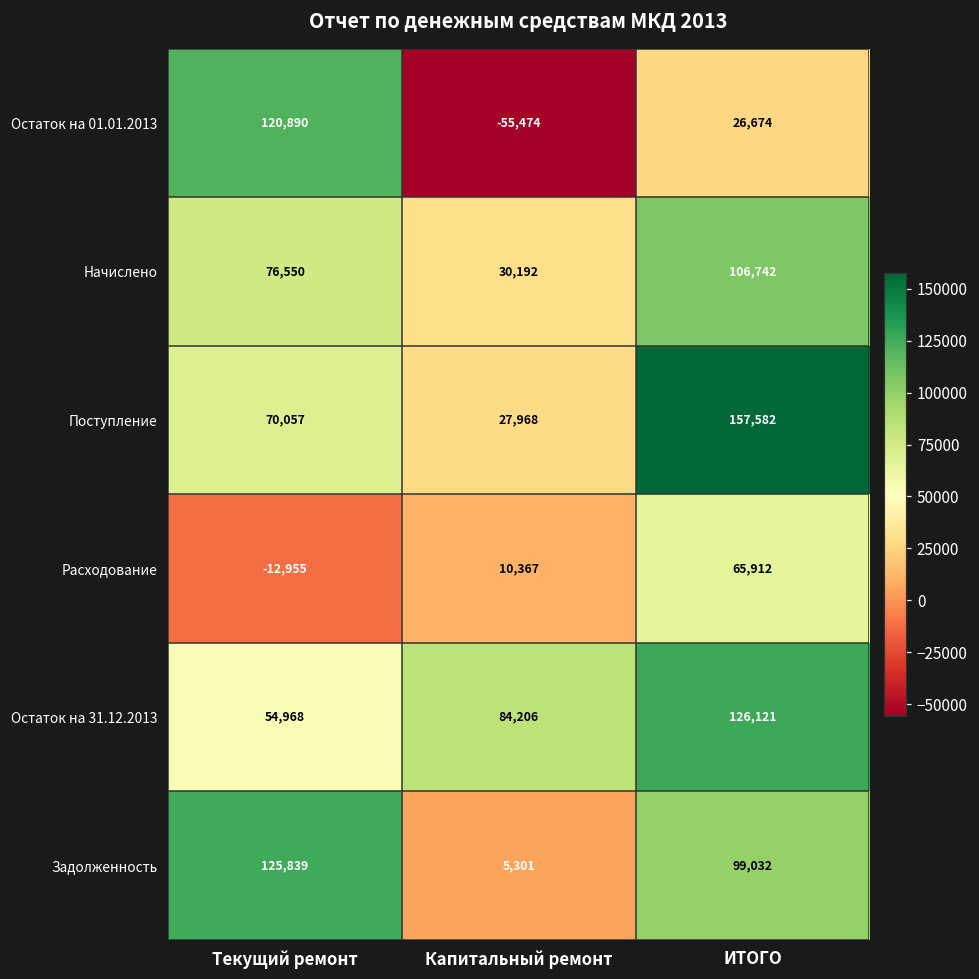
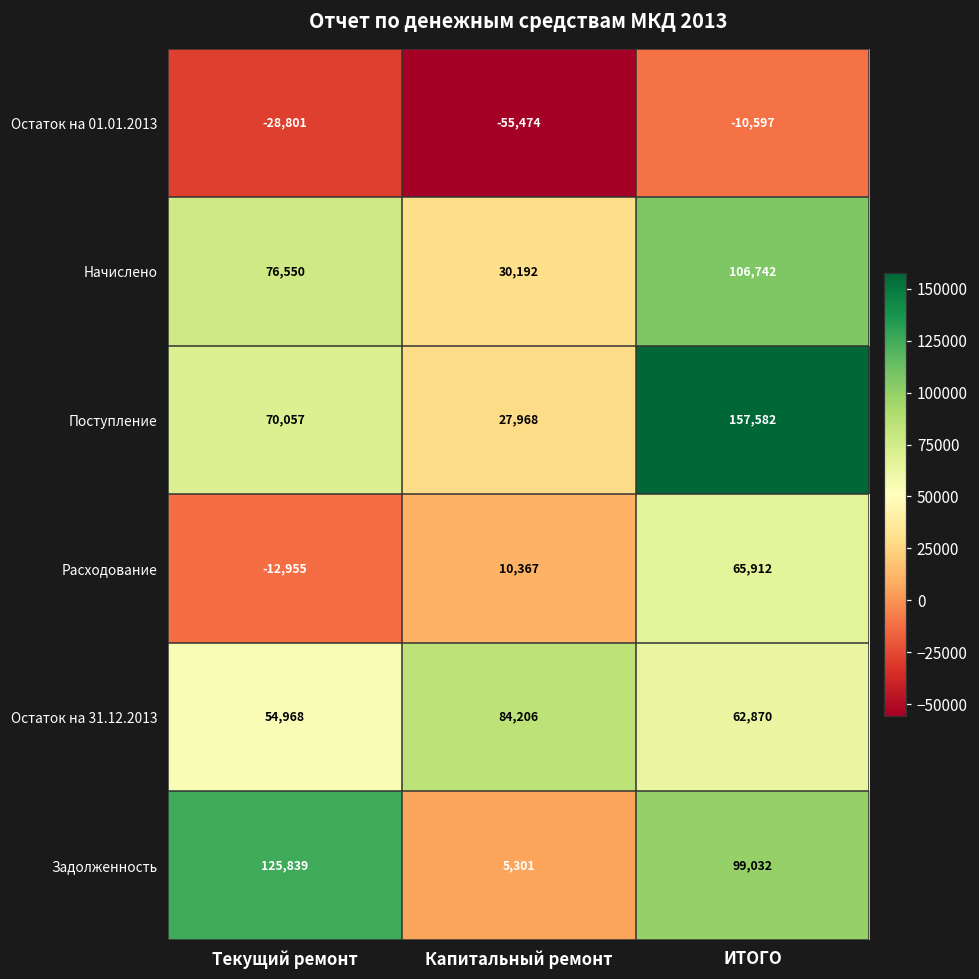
  {
    "Остаток на 01.01.2013": {
-     "Текущий ремонт": "120,890",
+     "Текущий ремонт": "-28,801",
      "Капитальный ремонт": "-55,474",
-     "ИТОГО": "26,674"
+     "ИТОГО": "-10,597"
    },
    "Начислено": {
      "Текущий ремонт": "76,550",
      "Капитальный ремонт": "30,192",
      "ИТОГО": "106,742"
    },
    "Поступление": {
      "Текущий ремонт": "70,057",
      "Капитальный ремонт": "27,968",
      "ИТОГО": "157,582"
    },
    "Расходование": {
      "Текущий ремонт": "-12,955",
      "Капитальный ремонт": "10,367",
      "ИТОГО": "65,912"
    },
    "Остаток на 31.12.2013": {
      "Текущий ремонт": "54,968",
      "Капитальный ремонт": "84,206",
-     "ИТОГО": "126,121"
+     "ИТОГО": "62,870"
    },
    "Задолженность": {
      "Текущий ремонт": "125,839",
      "Капитальный ремонт": "5,301",
      "ИТОГО": "99,032"
    }
  }
